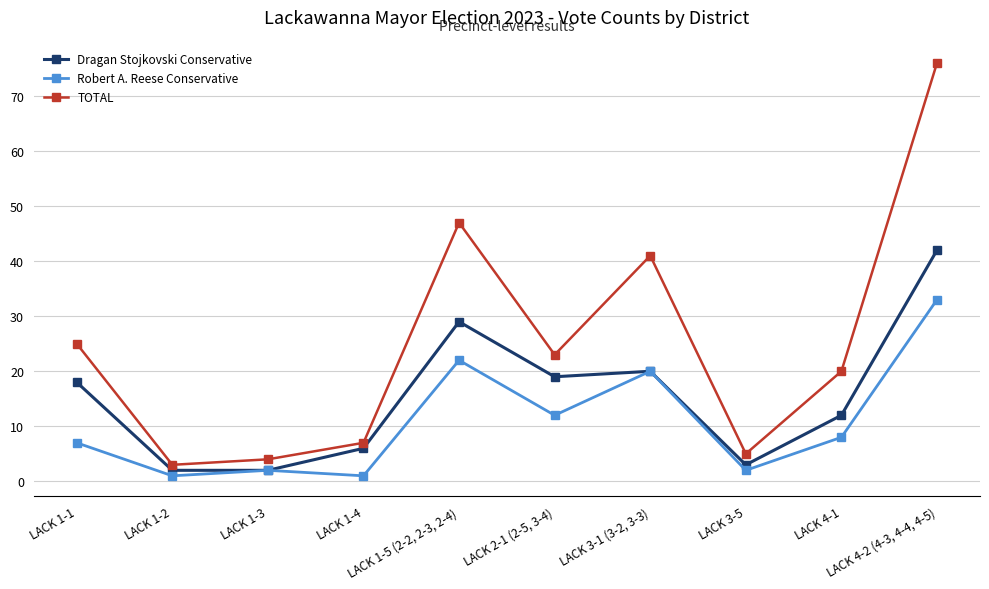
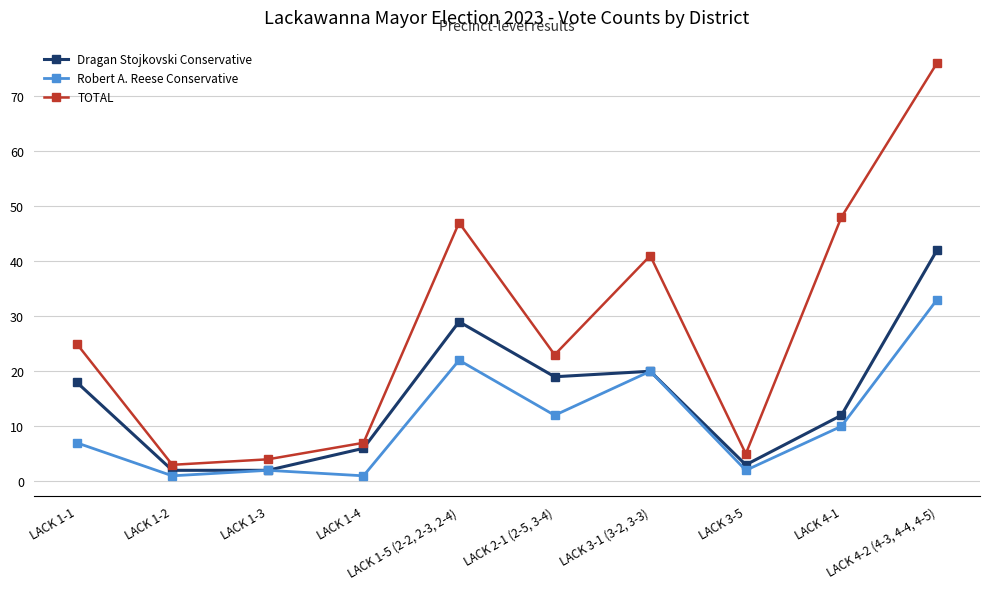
  {
    "Dragan Stojkovski Conservative": {
      "LACK 1-1": 18,
      "LACK 1-2": 2,
      "LACK 1-4": 6,
      "LACK 1-5 (2-2, 2-3, 2-4)": 29,
      "LACK 2-1 (2-5, 3-4)": 19,
      "LACK 3-5": 3,
      "LACK 4-1": 12,
      "LACK 4-2 (4-3, 4-4, 4-5)": 42
    },
    "Robert A. Reese Conservative": {
      "LACK 1-1": 7,
      "LACK 1-2": 1,
      "LACK 1-4": 1,
      "LACK 1-5 (2-2, 2-3, 2-4)": 22,
      "LACK 2-1 (2-5, 3-4)": 12,
      "LACK 3-5": 2,
-     "LACK 4-1": 8,
+     "LACK 4-1": 10,
      "LACK 4-2 (4-3, 4-4, 4-5)": 33
    },
    "TOTAL": {
      "LACK 1-1": 25,
      "LACK 1-2": 3,
      "LACK 1-3": 4,
      "LACK 1-4": 7,
      "LACK 1-5 (2-2, 2-3, 2-4)": 47,
      "LACK 2-1 (2-5, 3-4)": 23,
      "LACK 3-1 (3-2, 3-3)": 41,
      "LACK 3-5": 5,
-     "LACK 4-1": 20,
+     "LACK 4-1": 48,
      "LACK 4-2 (4-3, 4-4, 4-5)": 76
    }
  }
